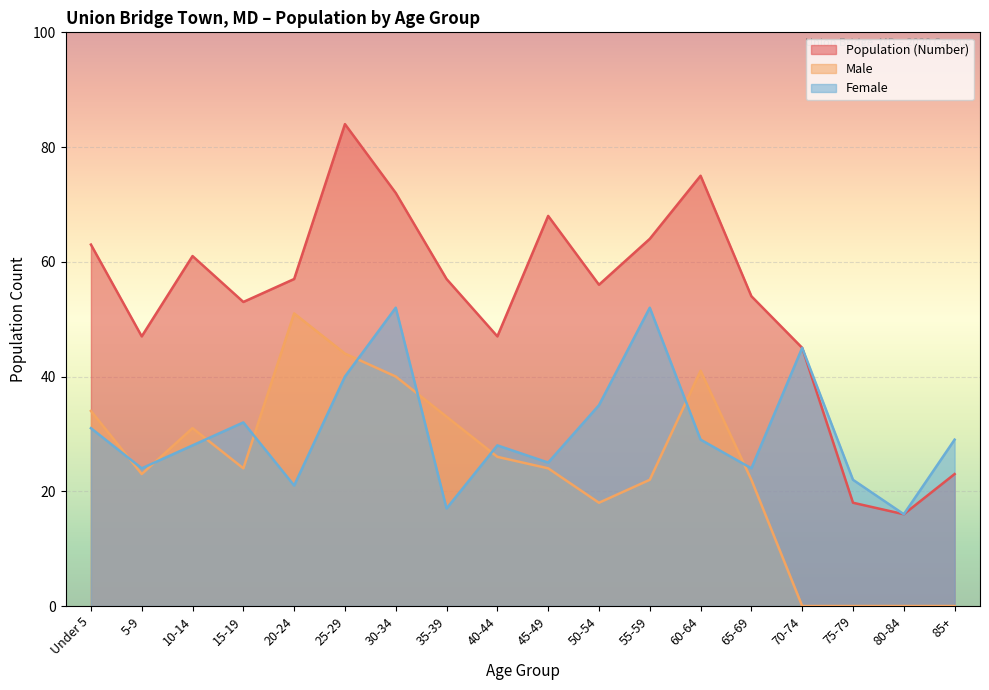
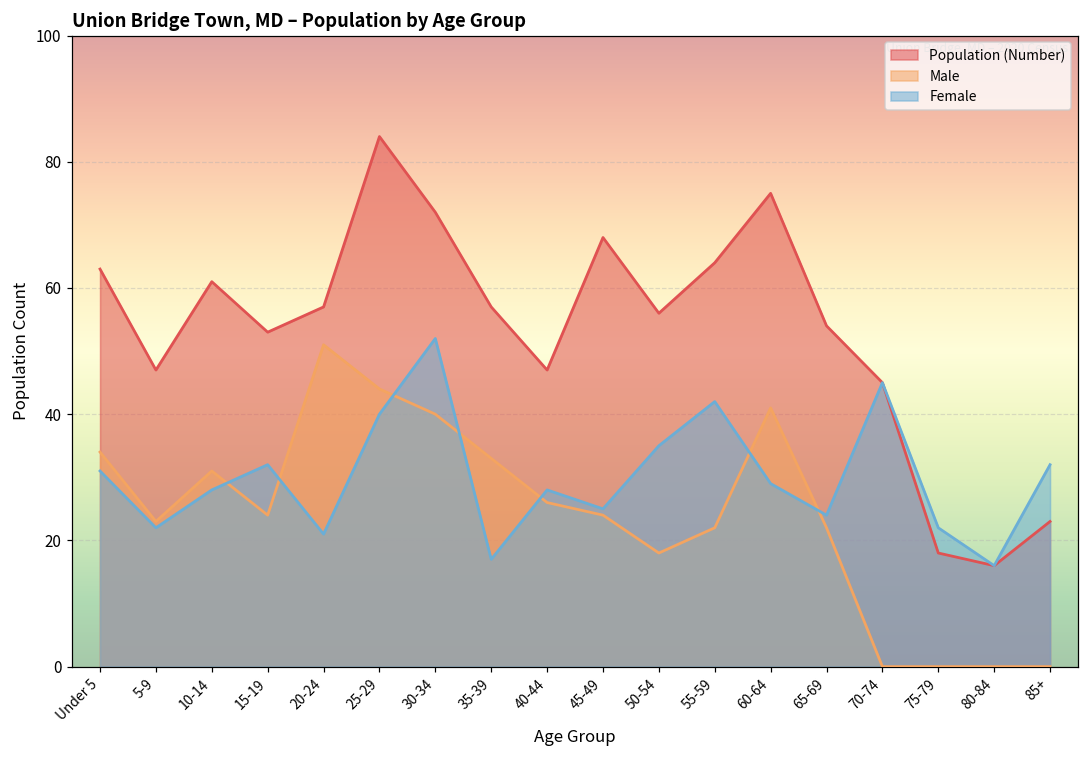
  {
    "Population (Number)": {
      "Under 5": 63,
      "5-9": 47,
      "10-14": 61,
      "15-19": 53,
      "20-24": 57,
      "25-29": 84,
      "30-34": 72,
      "35-39": 57,
      "40-44": 47,
      "45-49": 68,
      "50-54": 56,
      "55-59": 64,
      "60-64": 75,
      "65-69": 54,
      "75-79": 18,
      "85+": 23
    },
    "Male": {
      "Under 5": 34,
      "5-9": 23,
      "10-14": 31,
      "15-19": 24,
      "20-24": 51,
      "25-29": 44,
      "30-34": 40,
      "35-39": 33,
      "40-44": 26,
      "45-49": 24,
      "50-54": 18,
      "55-59": 22,
      "60-64": 41,
      "65-69": 22,
      "70-74": 0,
      "75-79": 0,
      "80-84": 0,
      "85+": 0
    },
    "Female": {
      "Under 5": 31,
-     "5-9": 24,
+     "5-9": 22,
      "10-14": 28,
      "15-19": 32,
      "20-24": 21,
      "25-29": 40,
      "30-34": 52,
      "35-39": 17,
      "40-44": 28,
      "45-49": 25,
      "50-54": 35,
-     "55-59": 52,
+     "55-59": 42,
      "60-64": 29,
      "65-69": 24,
      "75-79": 22,
-     "85+": 29
+     "85+": 32
    }
  }
